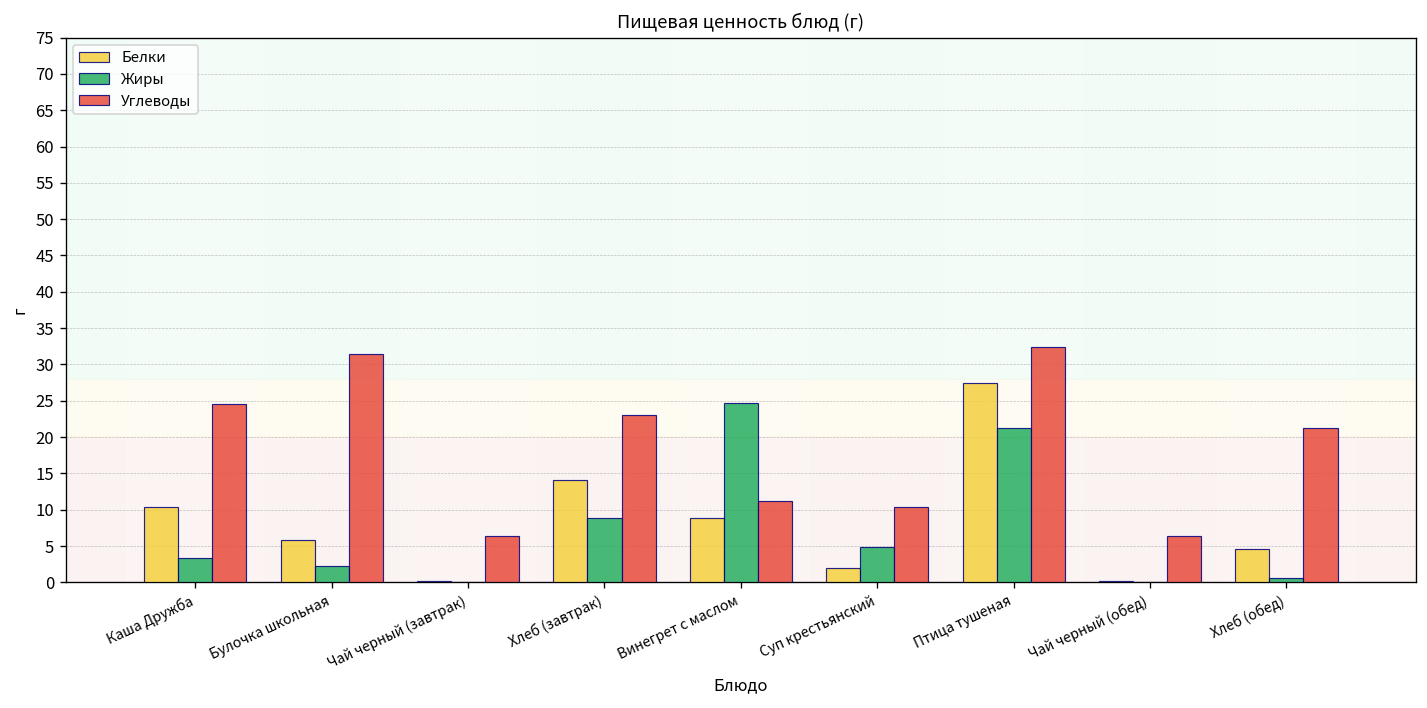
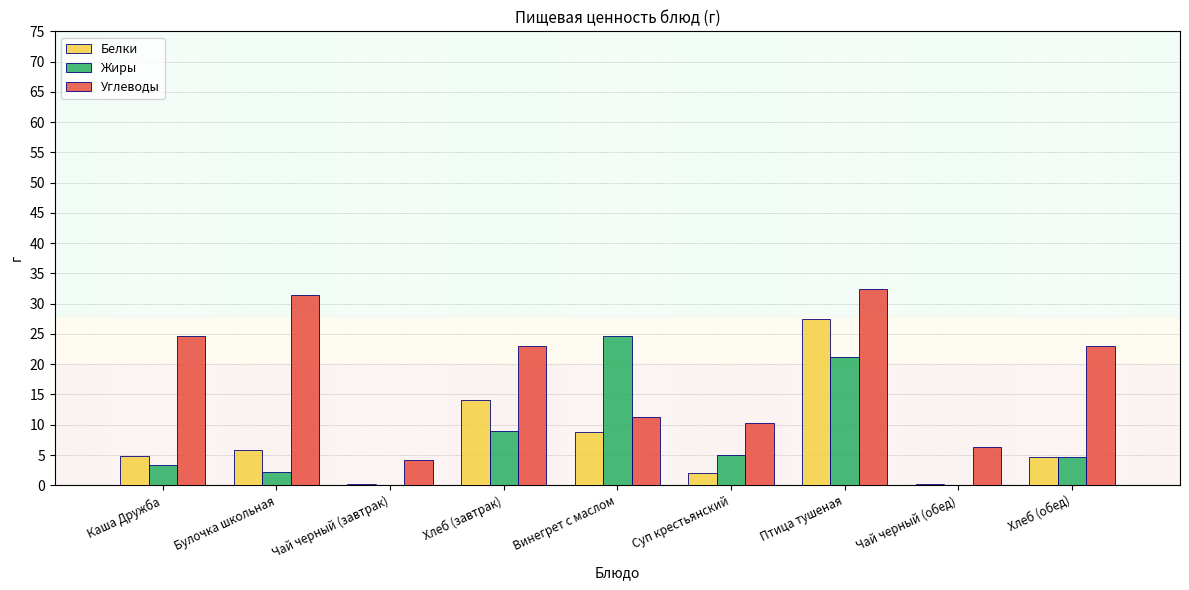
  {
    "Белки": {
-     "Каша Дружба": 10,
+     "Каша Дружба": 5,
      "Булочка школьная": 6,
      "Хлеб (завтрак)": 14,
      "Винегрет с маслом": 9,
      "Суп крестьянский": 2,
      "Птица тушеная": 27,
      "Хлеб (обед)": 5
    },
    "Жиры": {
      "Каша Дружба": 3,
      "Булочка школьная": 2,
      "Чай черный (завтрак)": 0,
      "Хлеб (завтрак)": 9,
      "Винегрет с маслом": 25,
      "Суп крестьянский": 5,
      "Птица тушеная": 21,
      "Чай черный (обед)": 0,
-     "Хлеб (обед)": 1
+     "Хлеб (обед)": 5
    },
    "Углеводы": {
      "Каша Дружба": 25,
      "Булочка школьная": 31,
-     "Чай черный (завтрак)": 6,
+     "Чай черный (завтрак)": 4,
      "Хлеб (завтрак)": 23,
      "Винегрет с маслом": 11,
      "Суп крестьянский": 10,
      "Птица тушеная": 32,
      "Чай черный (обед)": 6,
-     "Хлеб (обед)": 21
+     "Хлеб (обед)": 23
    }
  }
